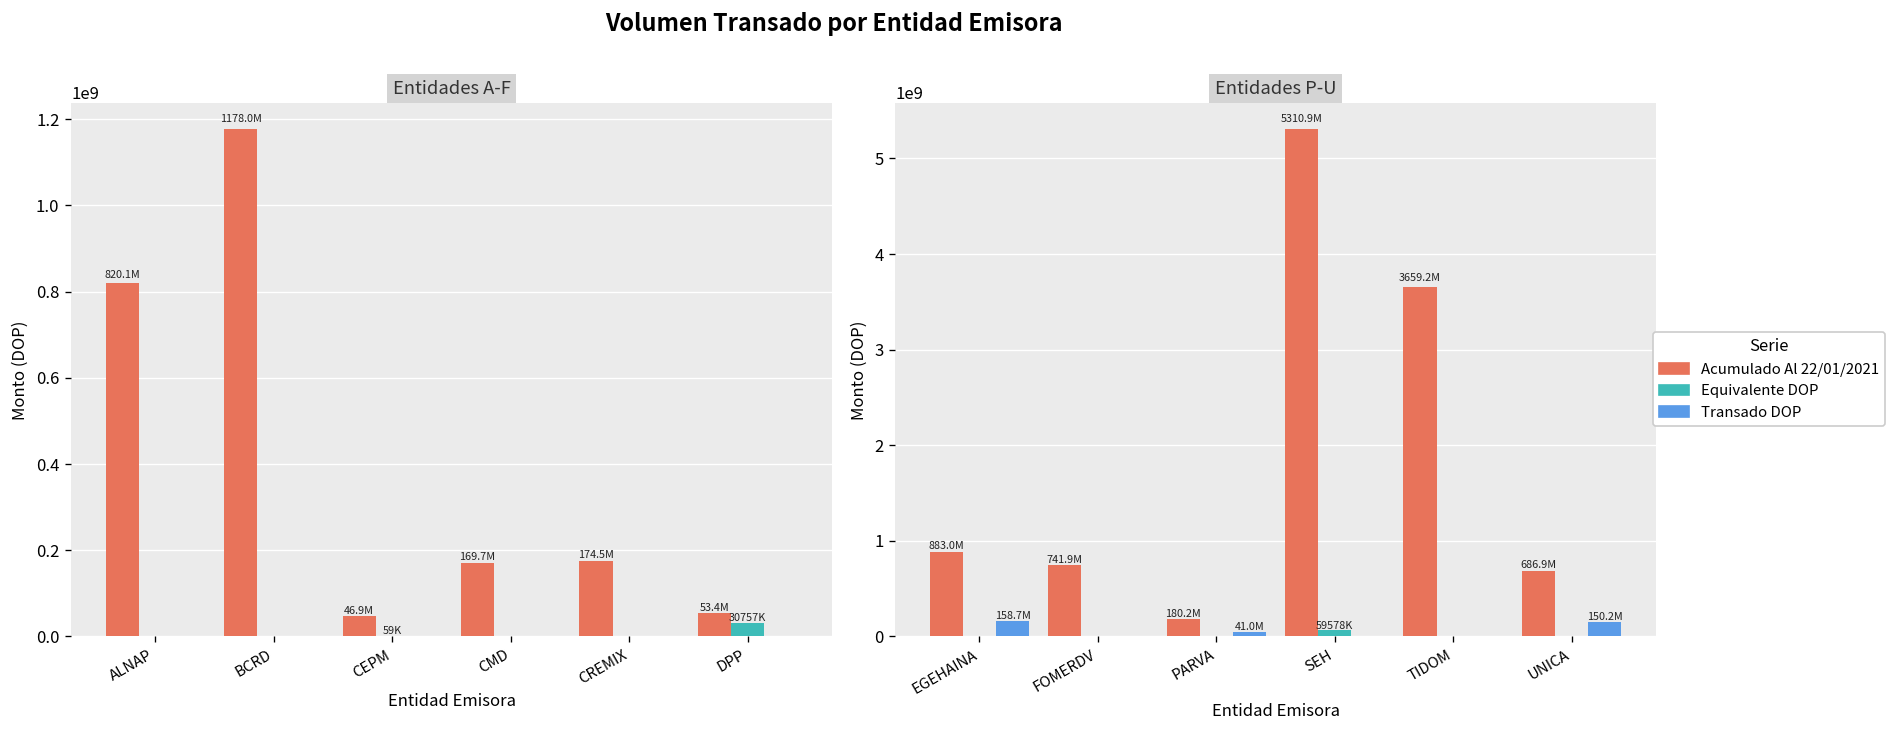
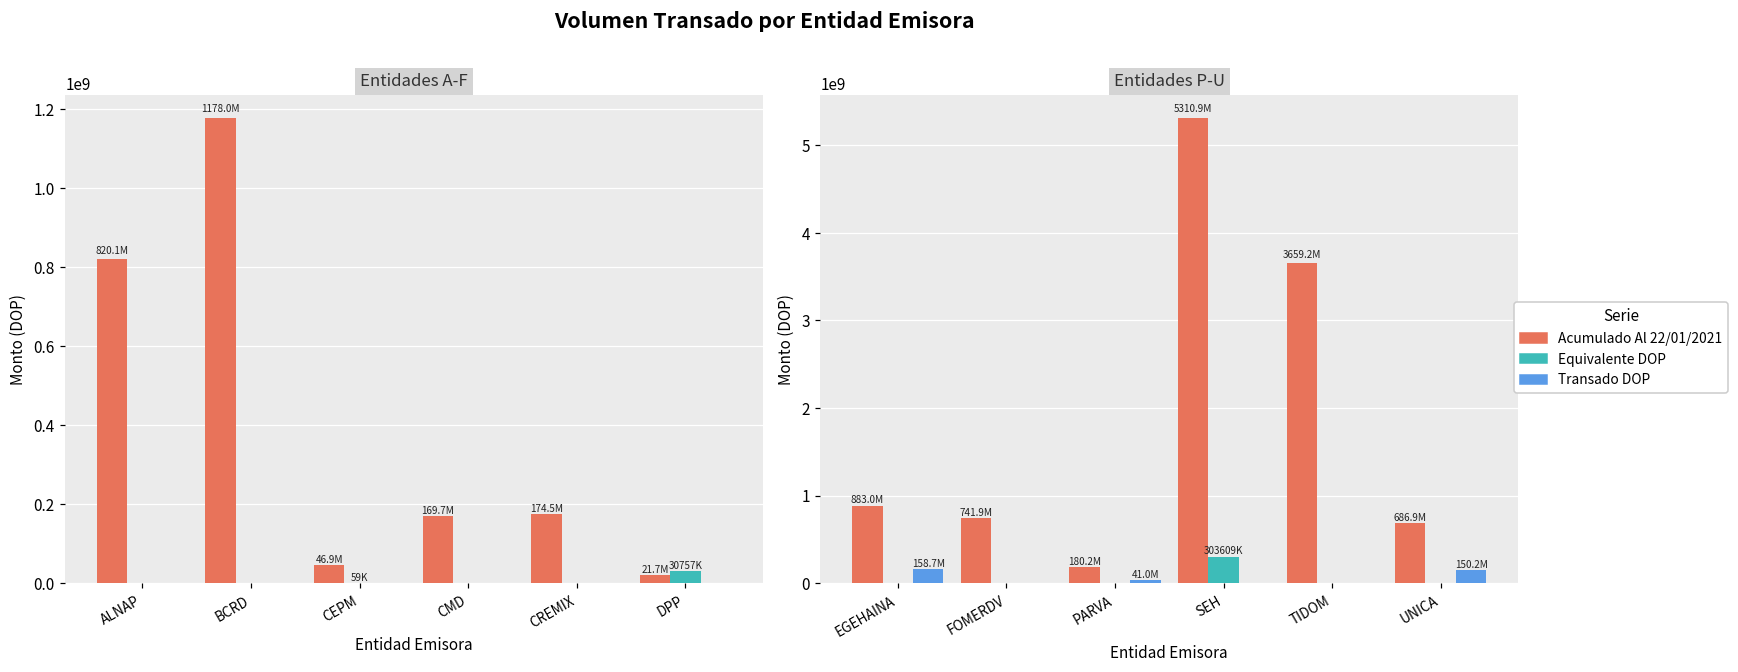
  {
    "Entidades A-F": {
      "Acumulado Al 22/01/2021": {
        "ALNAP": "820.1M",
        "BCRD": "1178.0M",
        "CEPM": "46.9M",
        "CMD": "169.7M",
        "CREMIX": "174.5M",
-       "DPP": "53.4M"
+       "DPP": "21.7M"
      },
      "Equivalente DOP": {
        "CEPM": "59K",
        "DPP": "30757K"
      },
      "Transado DOP": {
        "ALNAP": "0",
        "BCRD": "0",
        "CEPM": "0",
        "CMD": "0",
        "CREMIX": "0",
        "DPP": "0"
      }
    },
    "Entidades P-U": {
      "Acumulado Al 22/01/2021": {
        "EGEHAINA": "883.0M",
        "FOMERDV": "741.9M",
        "PARVA": "180.2M",
        "SEH": "5310.9M",
        "TIDOM": "3659.2M",
        "UNICA": "686.9M"
      },
      "Equivalente DOP": {
-       "SEH": "59578K"
+       "SEH": "303609K"
      },
      "Transado DOP": {
        "EGEHAINA": "158.7M",
        "PARVA": "41.0M",
        "UNICA": "150.2M"
      }
    }
  }
